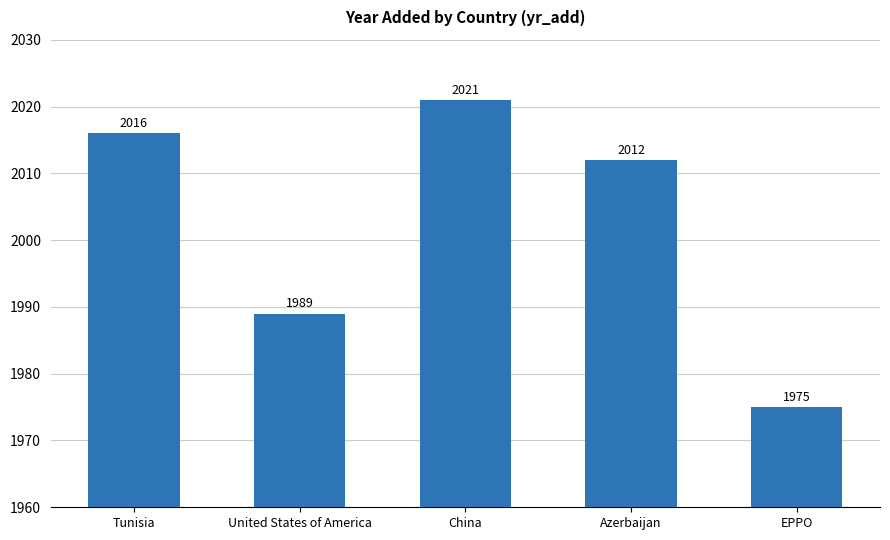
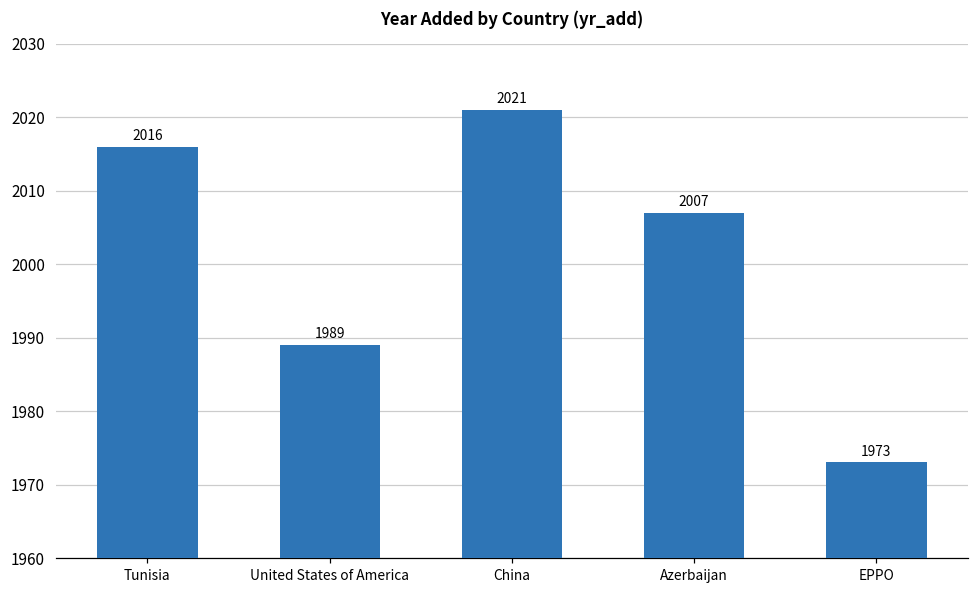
  {
    "Tunisia": 2016,
    "United States of America": 1989,
    "China": 2021,
-   "Azerbaijan": 2012,
-   "EPPO": 1975
+   "Azerbaijan": 2007,
+   "EPPO": 1973
  }
